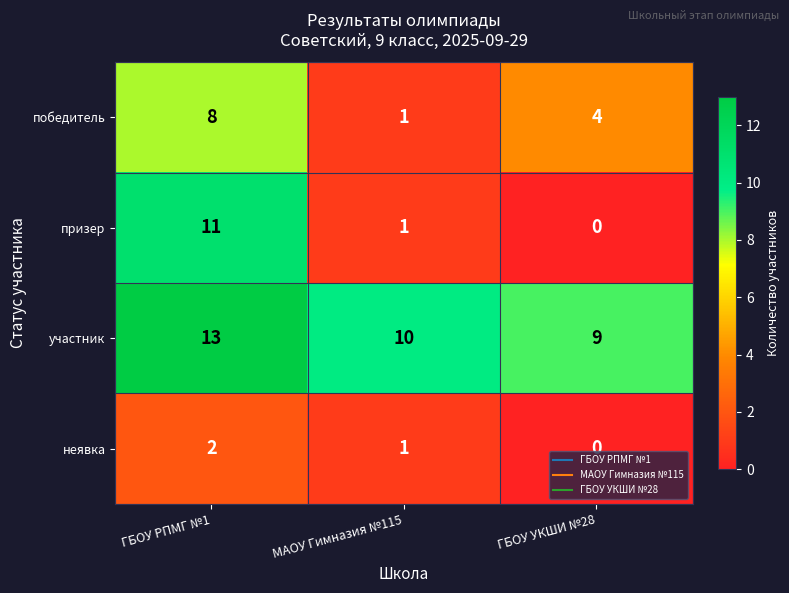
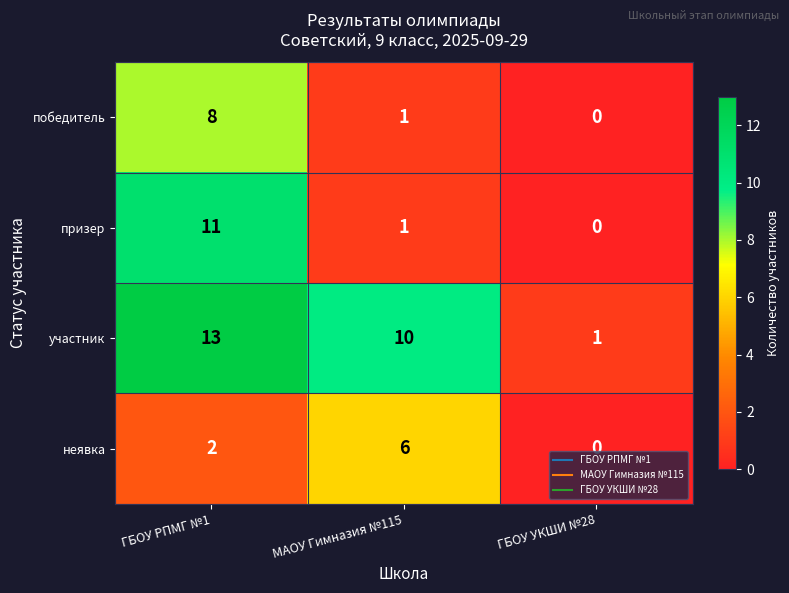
  {
    "победитель": {
      "ГБОУ РПМГ №1": 8,
      "МАОУ Гимназия №115": 1,
-     "ГБОУ УКШИ №28": 4
+     "ГБОУ УКШИ №28": 0
    },
    "призер": {
      "ГБОУ РПМГ №1": 11,
      "МАОУ Гимназия №115": 1,
      "ГБОУ УКШИ №28": 0
    },
    "участник": {
      "ГБОУ РПМГ №1": 13,
      "МАОУ Гимназия №115": 10,
-     "ГБОУ УКШИ №28": 9
+     "ГБОУ УКШИ №28": 1
    },
    "неявка": {
      "ГБОУ РПМГ №1": 2,
-     "МАОУ Гимназия №115": 1
+     "МАОУ Гимназия №115": 6
    }
  }
